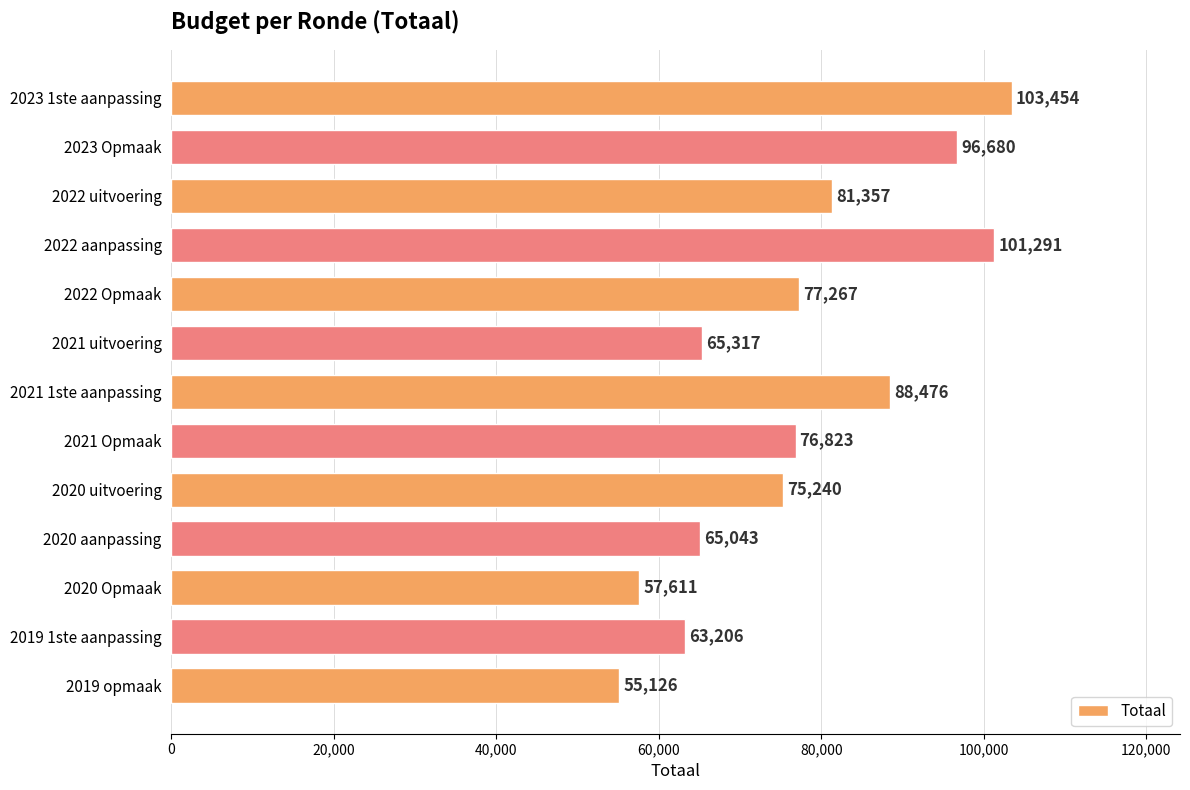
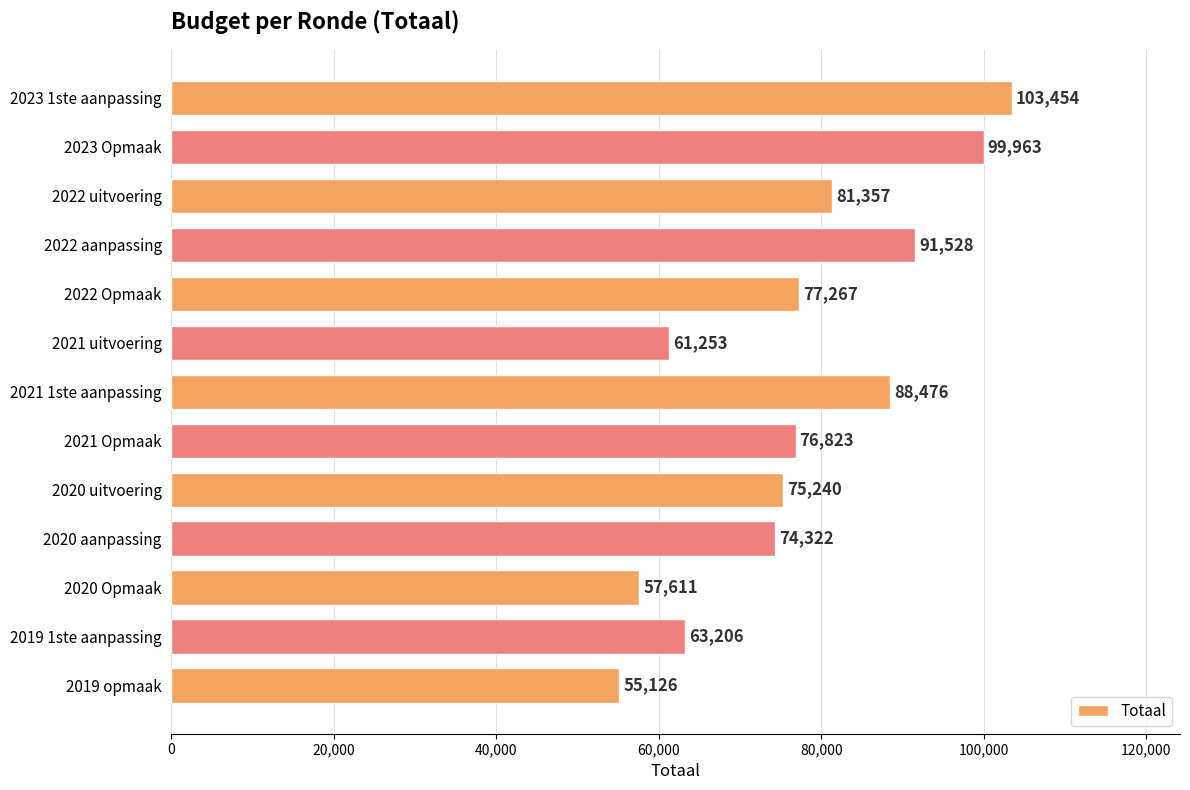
  {
    "2023 1ste aanpassing": "103,454",
-   "2023 Opmaak": "96,680",
+   "2023 Opmaak": "99,963",
    "2022 uitvoering": "81,357",
-   "2022 aanpassing": "101,291",
+   "2022 aanpassing": "91,528",
    "2022 Opmaak": "77,267",
-   "2021 uitvoering": "65,317",
+   "2021 uitvoering": "61,253",
    "2021 1ste aanpassing": "88,476",
    "2021 Opmaak": "76,823",
    "2020 uitvoering": "75,240",
-   "2020 aanpassing": "65,043",
+   "2020 aanpassing": "74,322",
    "2020 Opmaak": "57,611",
    "2019 1ste aanpassing": "63,206",
    "2019 opmaak": "55,126"
  }
